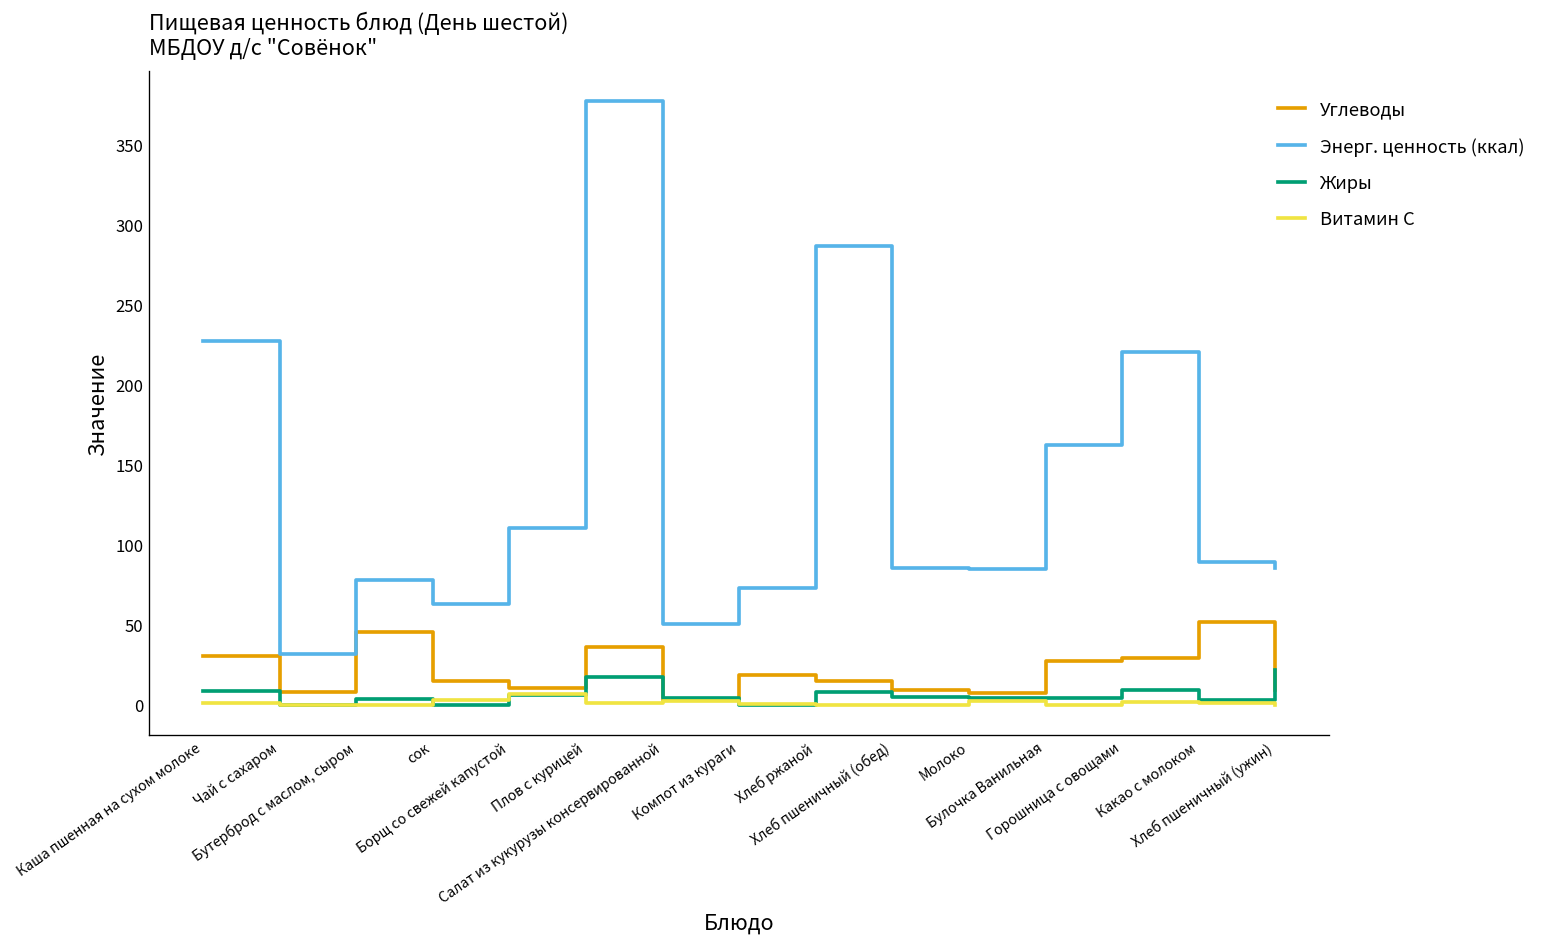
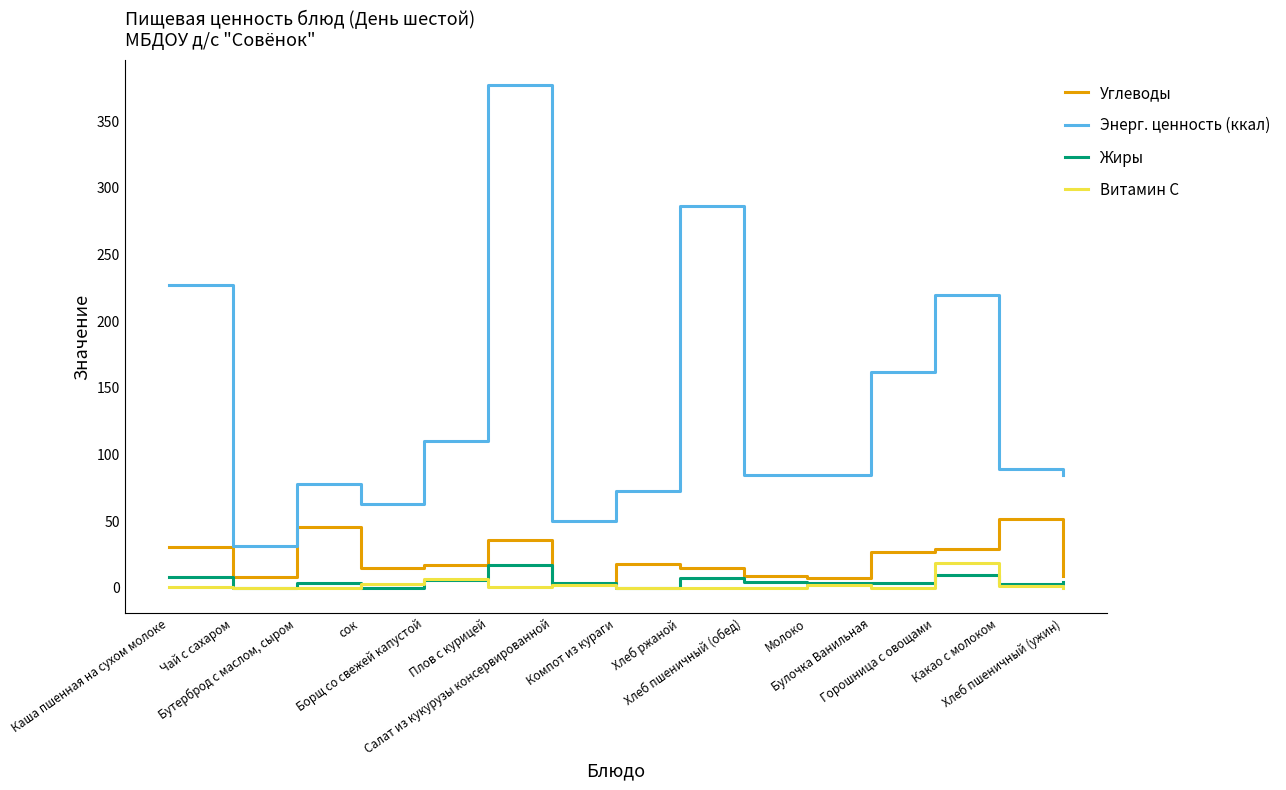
  {
    "Углеводы": {
      "Каша пшенная на сухом молоке": 30,
      "Чай с сахаром": 8,
      "Бутерброд с маслом, сыром": 46,
      "сок": 15,
-     "Борщ со свежей капустой": 10,
+     "Борщ со свежей капустой": 17,
      "Плов с курицей": 36,
      "Компот из кураги": 18,
      "Хлеб ржаной": 15,
      "Хлеб пшеничный (обед)": 9,
      "Молоко": 8,
      "Булочка Ванильная": 27,
      "Горошница с овощами": 29,
      "Какао с молоком": 52,
      "Хлеб пшеничный (ужин)": 9
    },
    "Энерг. ценность (ккал)": {
      "Каша пшенная на сухом молоке": 227,
      "Чай с сахаром": 31,
      "Бутерброд с маслом, сыром": 78,
      "сок": 63,
      "Борщ со свежей капустой": 110,
      "Плов с курицей": 377,
      "Салат из кукурузы консервированной": 50,
      "Компот из кураги": 73,
      "Хлеб ржаной": 286,
      "Хлеб пшеничный (обед)": 85,
      "Молоко": 85,
      "Булочка Ванильная": 162,
      "Горошница с овощами": 220,
      "Какао с молоком": 89,
      "Хлеб пшеничный (ужин)": 85
    },
    "Жиры": {
      "Каша пшенная на сухом молоке": 8,
      "Бутерброд с маслом, сыром": 3,
      "сок": 0,
      "Плов с курицей": 17,
      "Хлеб ржаной": 8,
      "Хлеб пшеничный (обед)": 5,
      "Молоко": 4,
      "Булочка Ванильная": 4,
      "Горошница с овощами": 9,
-     "Хлеб пшеничный (ужин)": 22
+     "Хлеб пшеничный (ужин)": 5
    },
    "Витамин С": {
      "Каша пшенная на сухом молоке": 1,
      "Бутерброд с маслом, сыром": 0,
      "сок": 3,
      "Плов с курицей": 1,
      "Хлеб ржаной": 0,
      "Хлеб пшеничный (обед)": 0,
      "Молоко": 2,
      "Булочка Ванильная": 0,
-     "Горошница с овощами": 2,
+     "Горошница с овощами": 19,
      "Хлеб пшеничный (ужин)": 0
    }
  }
